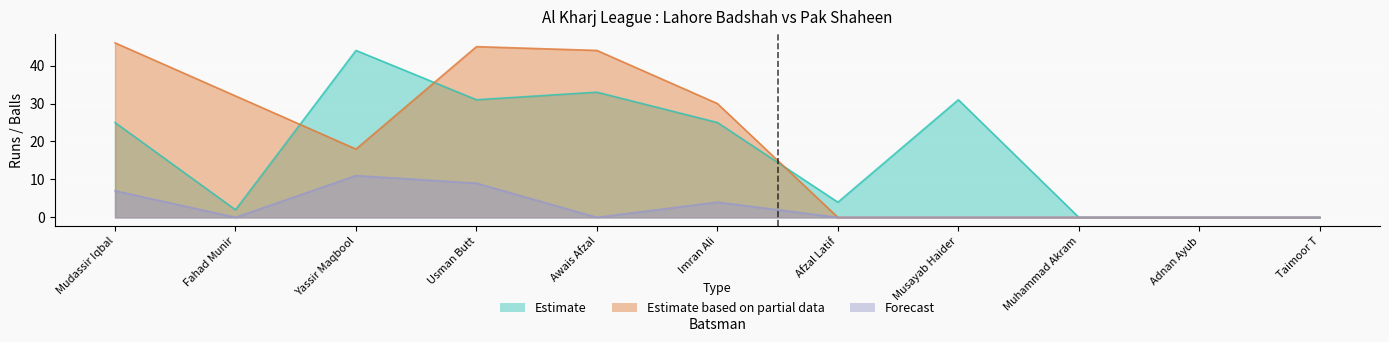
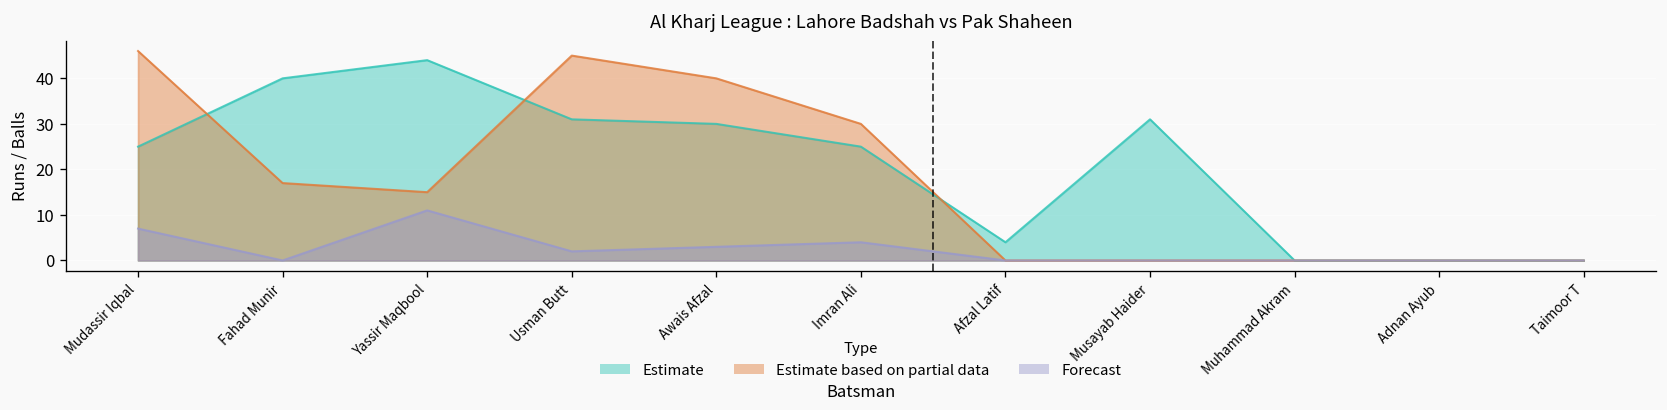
  {
    "Estimate": {
      "Mudassir Iqbal": 25,
-     "Fahad Munir": 2,
+     "Fahad Munir": 40,
      "Yassir Maqbool": 44,
      "Usman Butt": 31,
-     "Awais Afzal": 33,
+     "Awais Afzal": 30,
      "Imran Ali": 25,
      "Afzal Latif": 4,
      "Musayab Haider": 31
    },
    "Estimate based on partial data": {
      "Mudassir Iqbal": 46,
-     "Fahad Munir": 32,
-     "Yassir Maqbool": 18,
+     "Fahad Munir": 17,
+     "Yassir Maqbool": 15,
      "Usman Butt": 45,
-     "Awais Afzal": 44,
+     "Awais Afzal": 40,
      "Imran Ali": 30
    },
    "Forecast": {
      "Mudassir Iqbal": 7,
      "Fahad Munir": 0,
      "Yassir Maqbool": 11,
-     "Usman Butt": 9,
-     "Awais Afzal": 0,
+     "Usman Butt": 2,
+     "Awais Afzal": 3,
      "Imran Ali": 4
    }
  }
